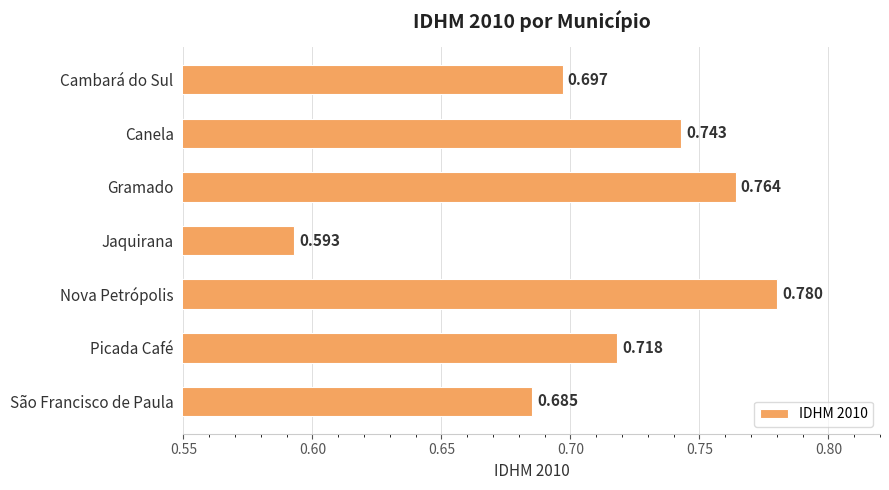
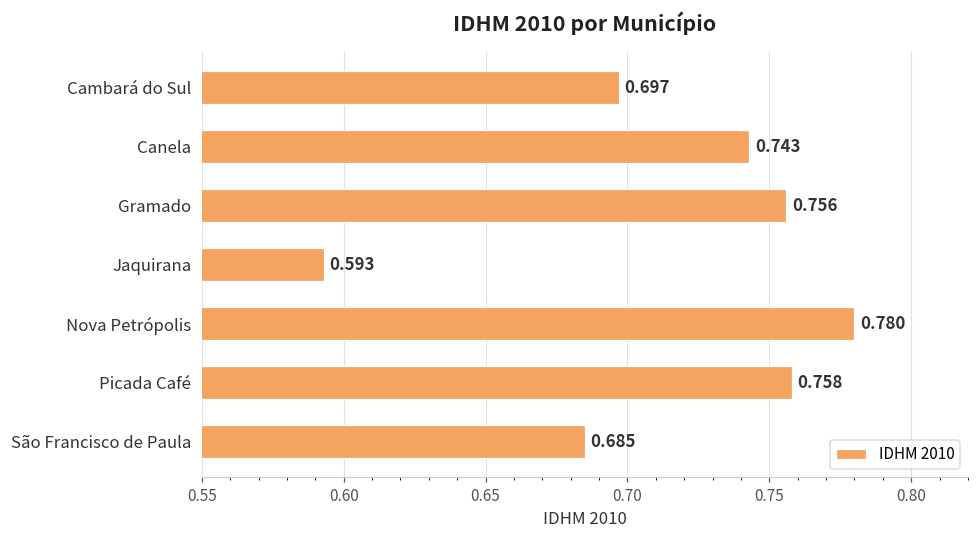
  {
    "Cambará do Sul": 0.697,
    "Canela": 0.743,
-   "Gramado": 0.764,
+   "Gramado": 0.756,
    "Jaquirana": 0.593,
    "Nova Petrópolis": 0.780,
-   "Picada Café": 0.718,
+   "Picada Café": 0.758,
    "São Francisco de Paula": 0.685
  }
